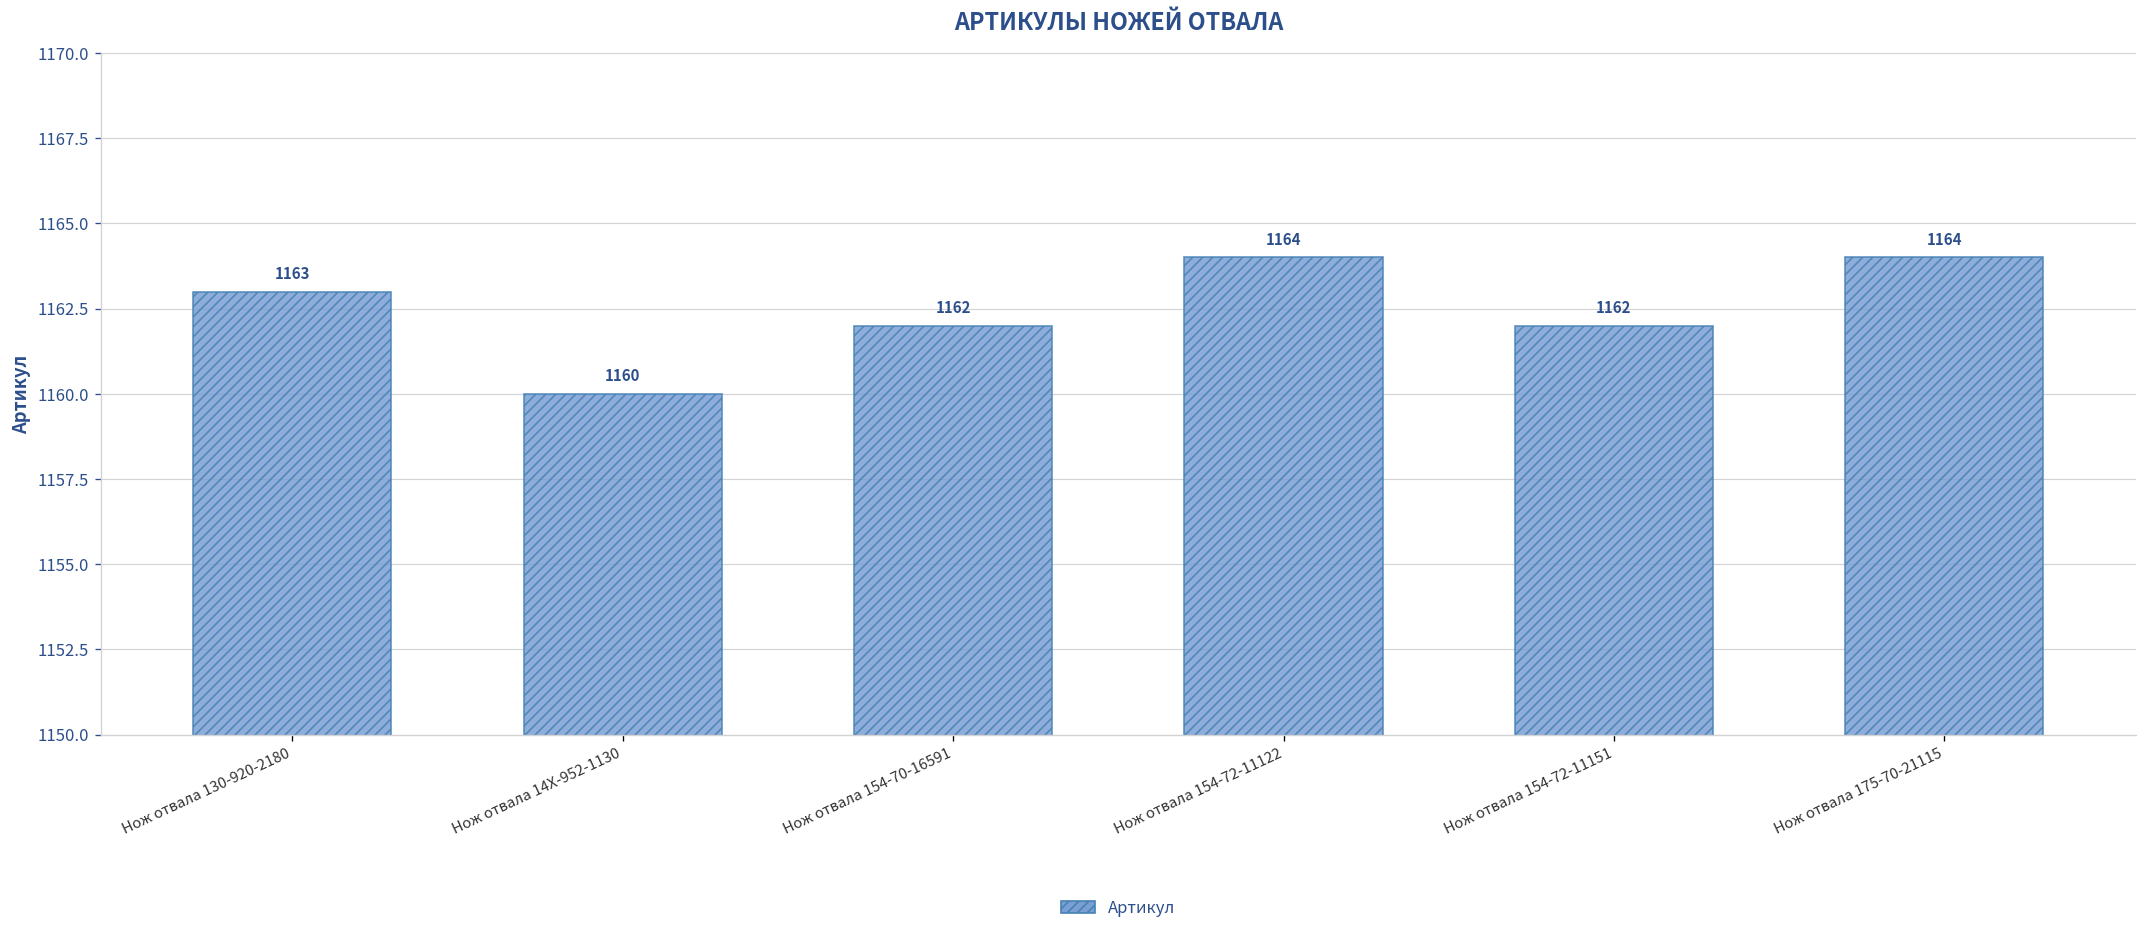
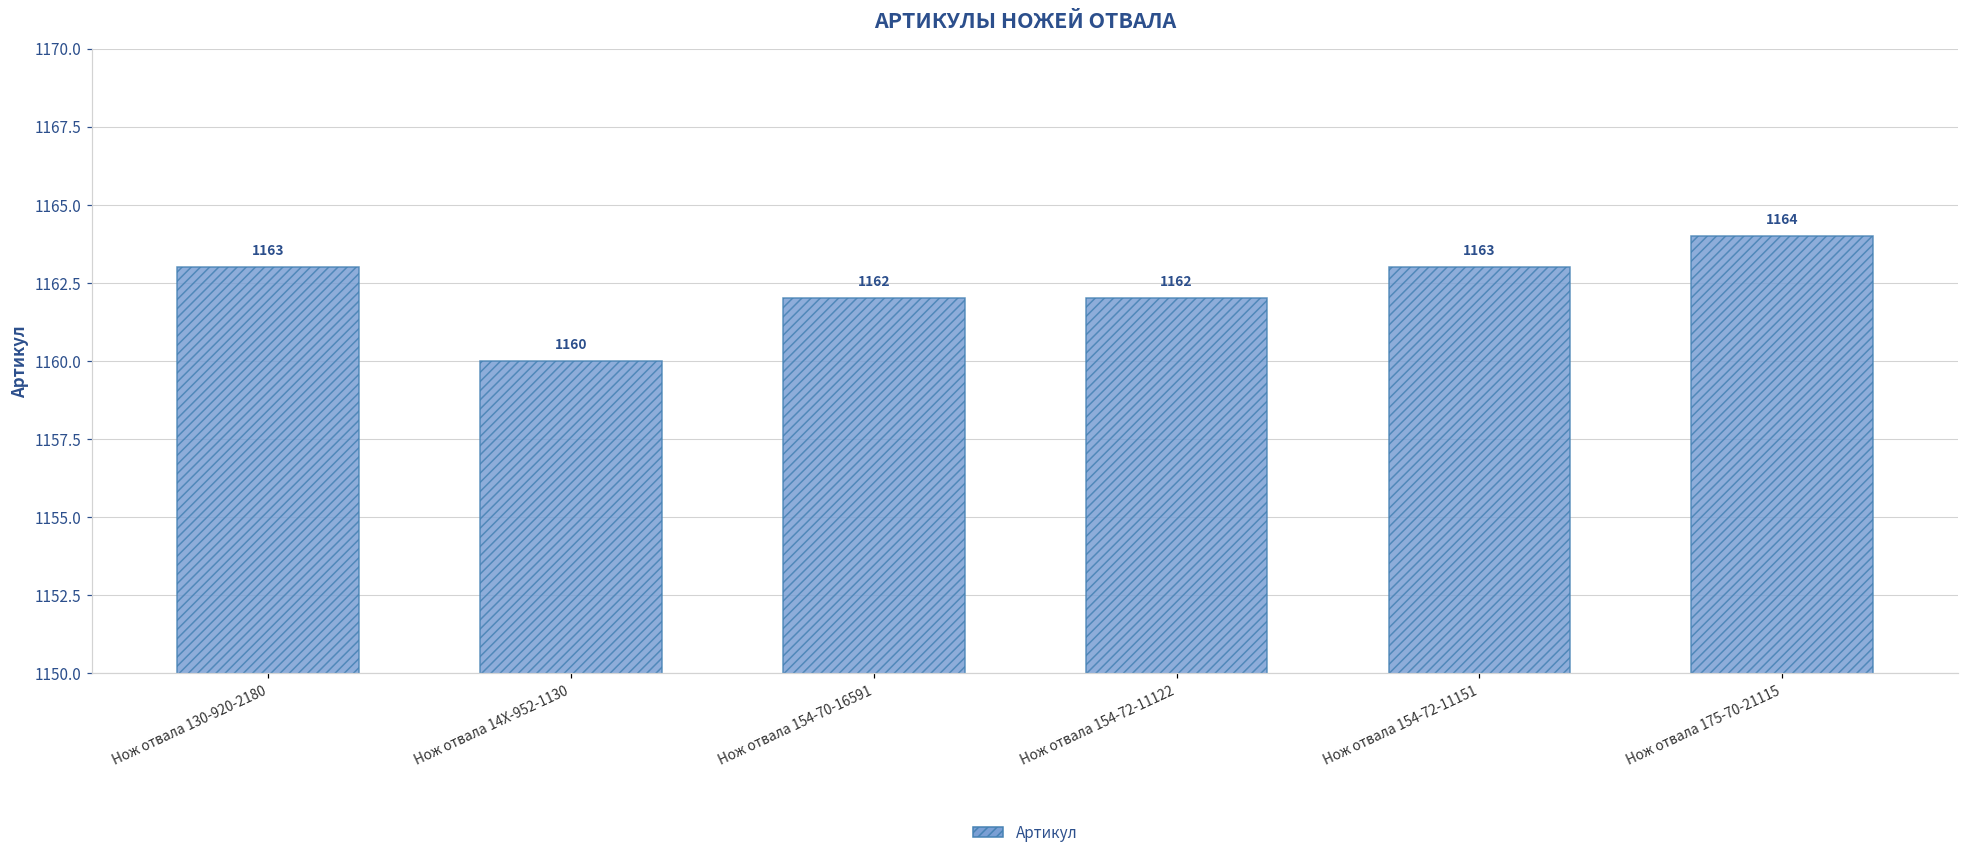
  {
    "Нож отвала 130-920-2180": 1163,
    "Нож отвала 14X-952-1130": 1160,
    "Нож отвала 154-70-16591": 1162,
-   "Нож отвала 154-72-11122": 1164,
-   "Нож отвала 154-72-11151": 1162,
+   "Нож отвала 154-72-11122": 1162,
+   "Нож отвала 154-72-11151": 1163,
    "Нож отвала 175-70-21115": 1164
  }
